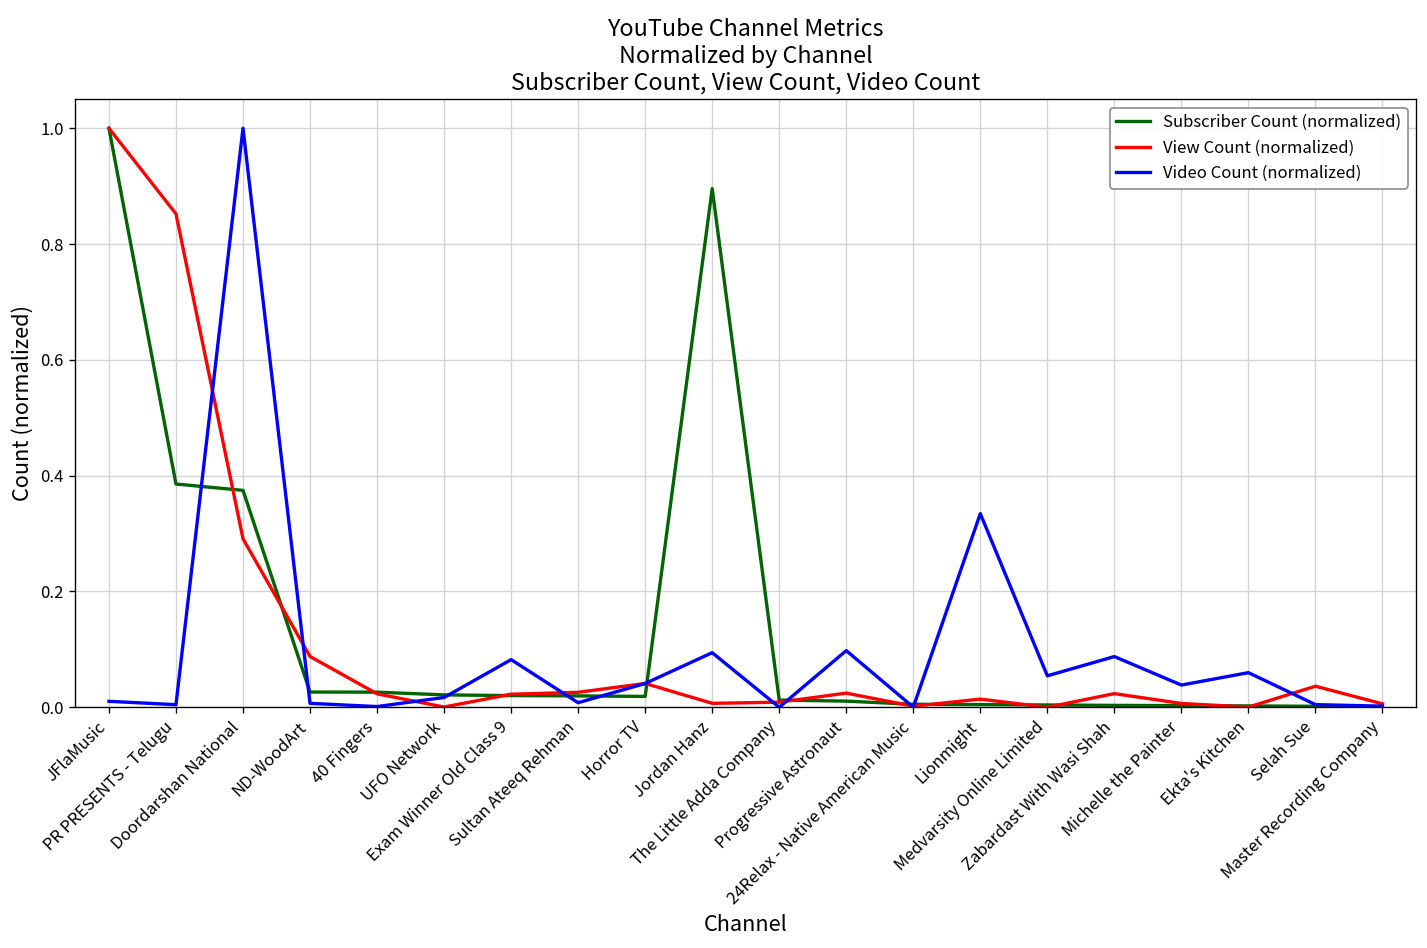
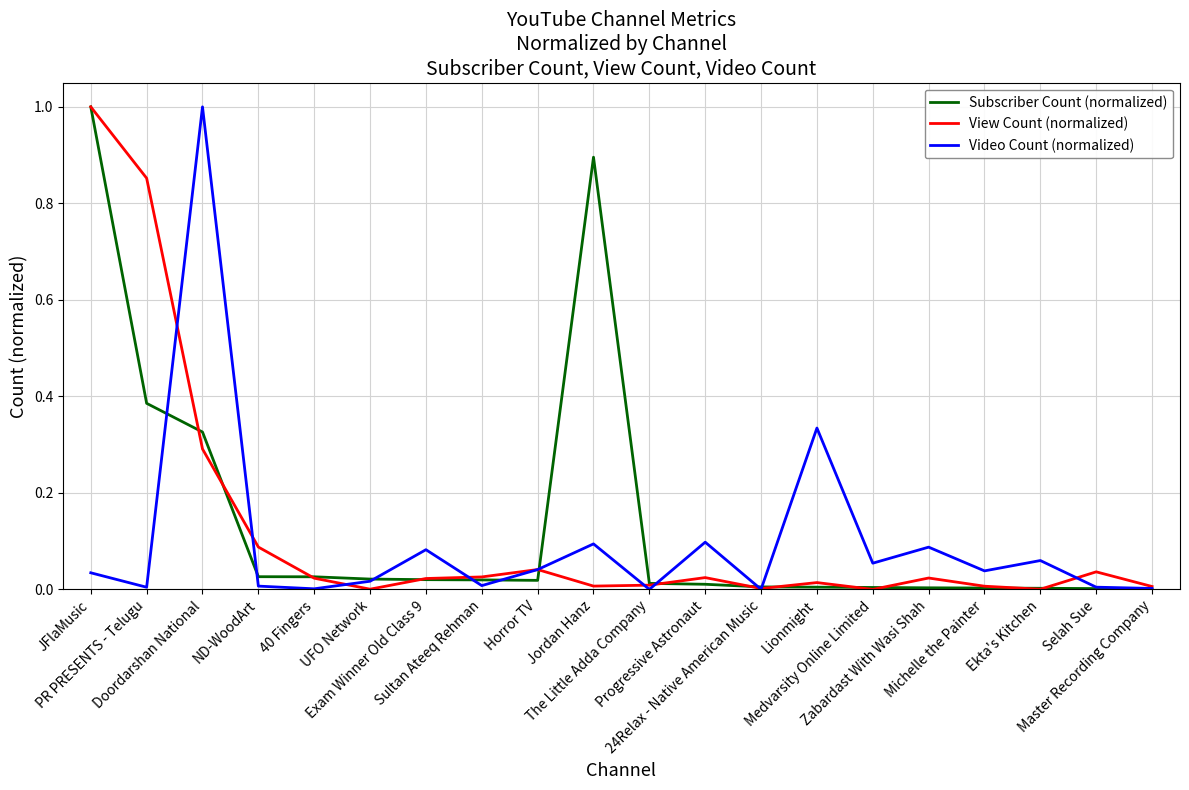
  {
    "Subscriber Count (normalized)": {
      "PR PRESENTS - Telugu": 0.39,
-     "Doordarshan National": 0.37,
+     "Doordarshan National": 0.33,
      "ND-WoodArt": 0.03,
      "Sultan Ateeq Rehman": 0.02,
      "Horror TV": 0.02,
      "Jordan Hanz": 0.90,
      "Progressive Astronaut": 0.01,
      "Lionmight": 0.00,
      "Zabardast With Wasi Shah": 0.00
    },
    "View Count (normalized)": {
      "PR PRESENTS - Telugu": 0.85,
      "Doordarshan National": 0.29,
      "ND-WoodArt": 0.09,
      "UFO Network": 0.00,
      "Sultan Ateeq Rehman": 0.03,
      "Jordan Hanz": 0.01,
      "Progressive Astronaut": 0.02,
      "Lionmight": 0.01,
      "Zabardast With Wasi Shah": 0.02,
      "Selah Sue": 0.04
    },
    "Video Count (normalized)": {
-     "JFlaMusic": 0.01,
+     "JFlaMusic": 0.03,
      "PR PRESENTS - Telugu": 0.00,
      "Doordarshan National": 1.00,
      "ND-WoodArt": 0.01,
      "40 Fingers": 0.00,
      "Exam Winner Old Class 9": 0.08,
      "Sultan Ateeq Rehman": 0.01,
      "Jordan Hanz": 0.09,
      "The Little Adda Company": 0.00,
      "Progressive Astronaut": 0.10,
      "Lionmight": 0.33,
      "Medvarsity Online Limited": 0.05,
      "Zabardast With Wasi Shah": 0.09,
      "Michelle the Painter": 0.04,
      "Ekta's Kitchen": 0.06
    }
  }
